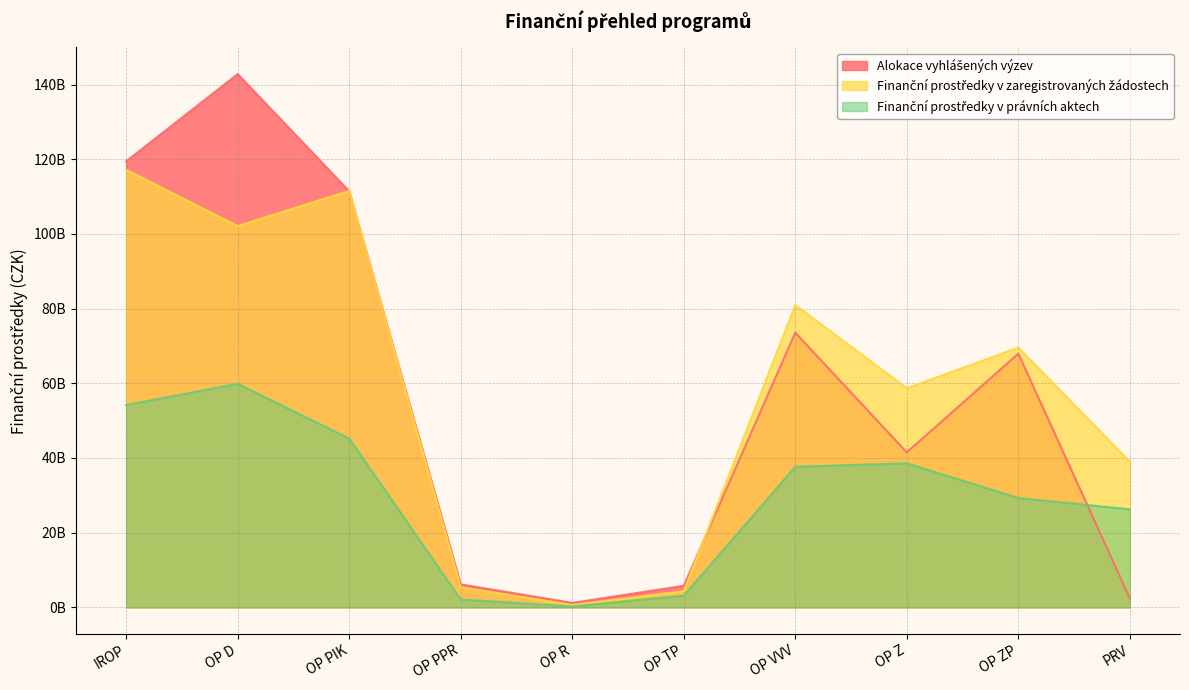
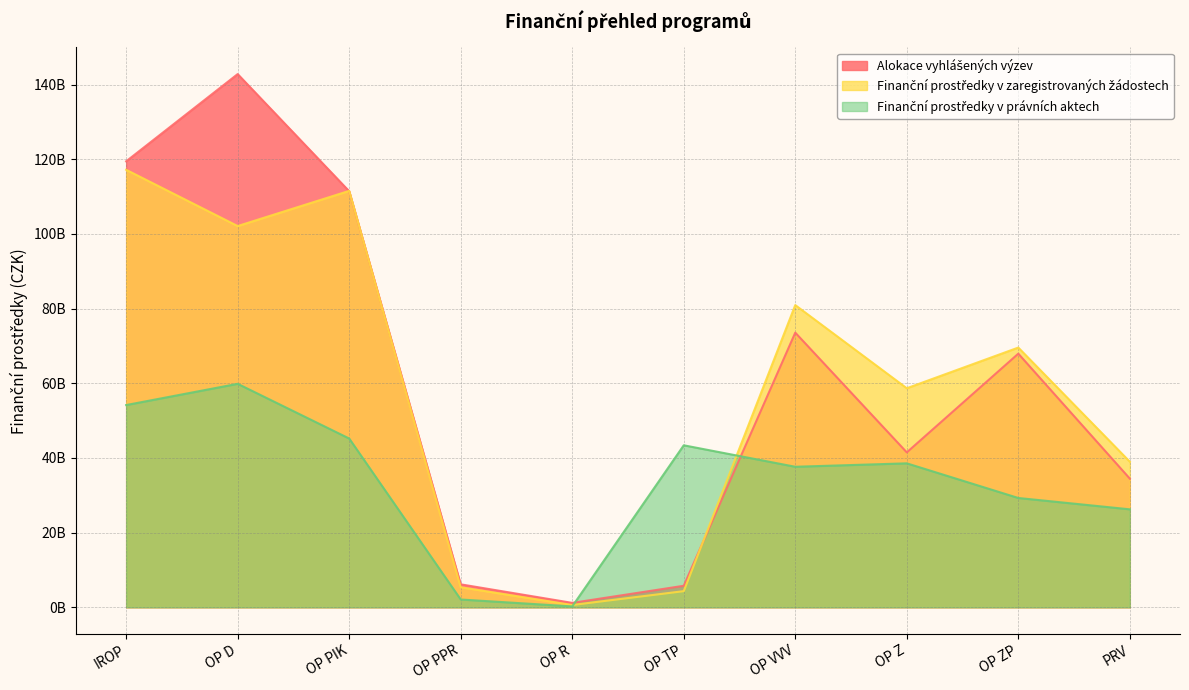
  {
    "Alokace vyhlášených výzev": {
      "IROP": 119000000000,
      "OP D": 143000000000,
      "OP PPR": 6000000000,
      "OP TP": 6000000000,
      "OP VVV": 74000000000,
      "OP Z": 41000000000,
      "OP ZP": 68000000000,
-     "PRV": 2000000000
+     "PRV": 34000000000
    },
    "Finanční prostředky v zaregistrovaných žádostech": {
      "IROP": 117000000000,
      "OP D": 102000000000,
      "OP PPR": 5000000000,
      "OP TP": 4000000000,
      "OP VVV": 81000000000,
      "OP Z": 59000000000,
      "OP ZP": 70000000000,
      "PRV": 39000000000
    },
    "Finanční prostředky v právních aktech": {
      "IROP": 54000000000,
      "OP D": 60000000000,
      "OP PIK": 45000000000,
      "OP PPR": 2000000000,
-     "OP TP": 3000000000,
+     "OP TP": 43000000000,
      "OP VVV": 38000000000,
      "OP Z": 39000000000,
      "OP ZP": 29000000000,
      "PRV": 26000000000
    }
  }
